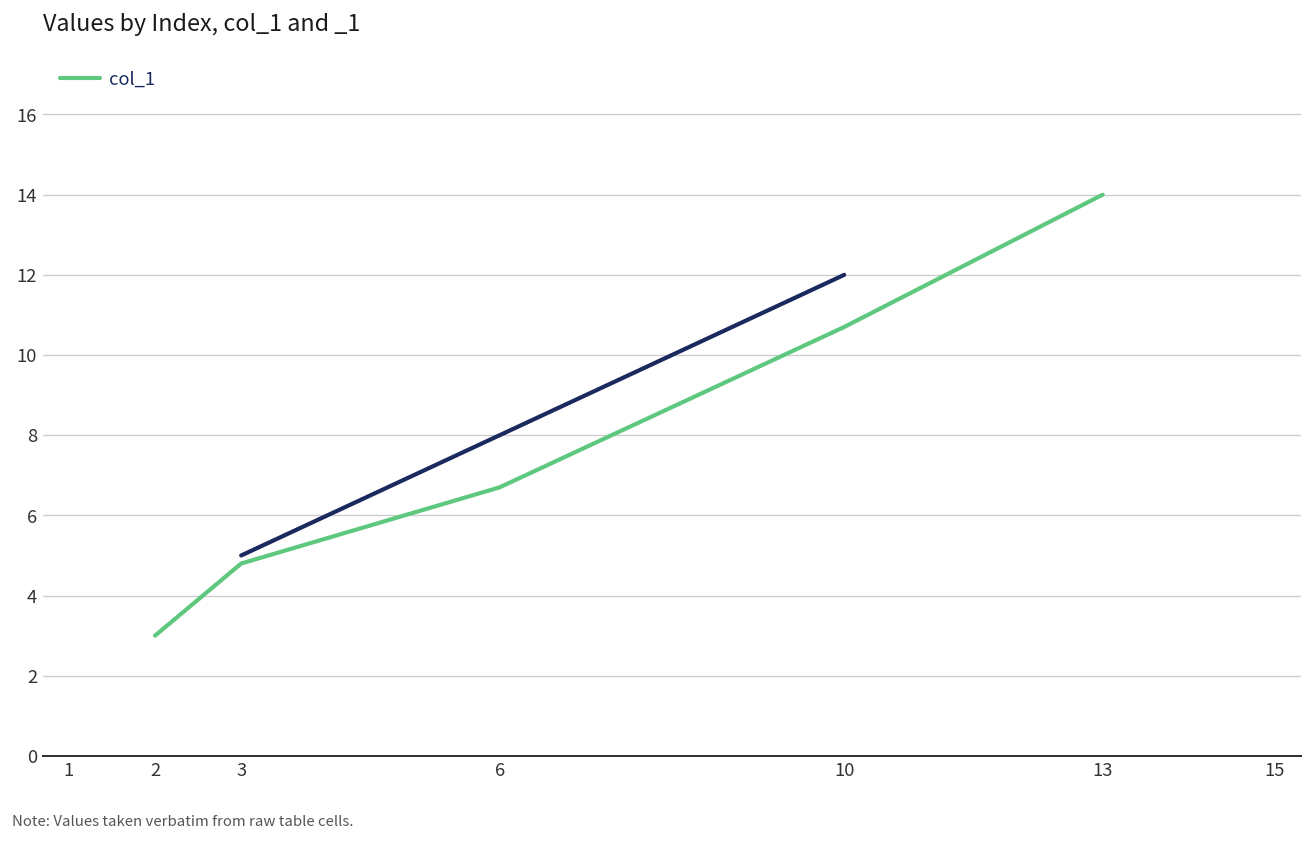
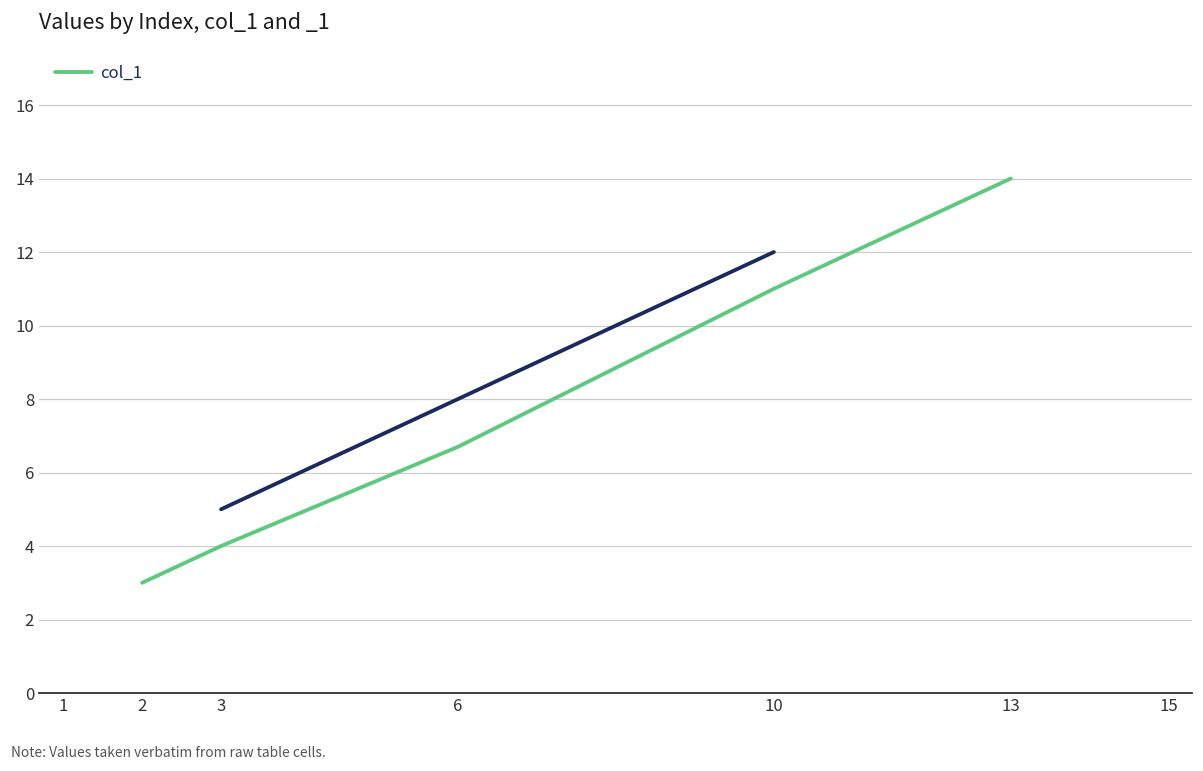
  {
    "col_1": {
      "2": 3.0,
-     "3": 4.8,
+     "3": 4.0,
      "6": 6.7,
-     "10": 10.7,
+     "10": 11.0,
      "13": 14.0
    }
  }
